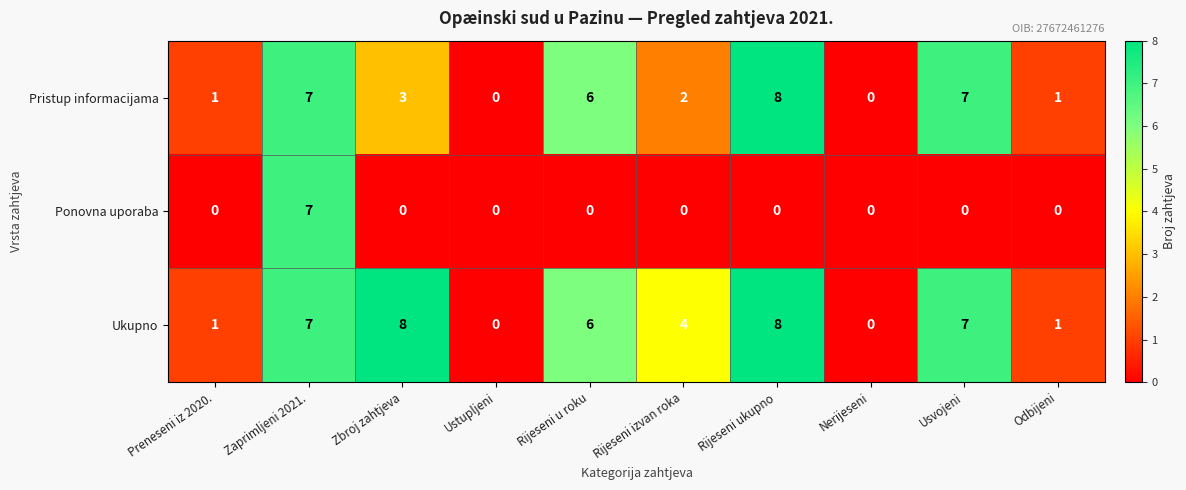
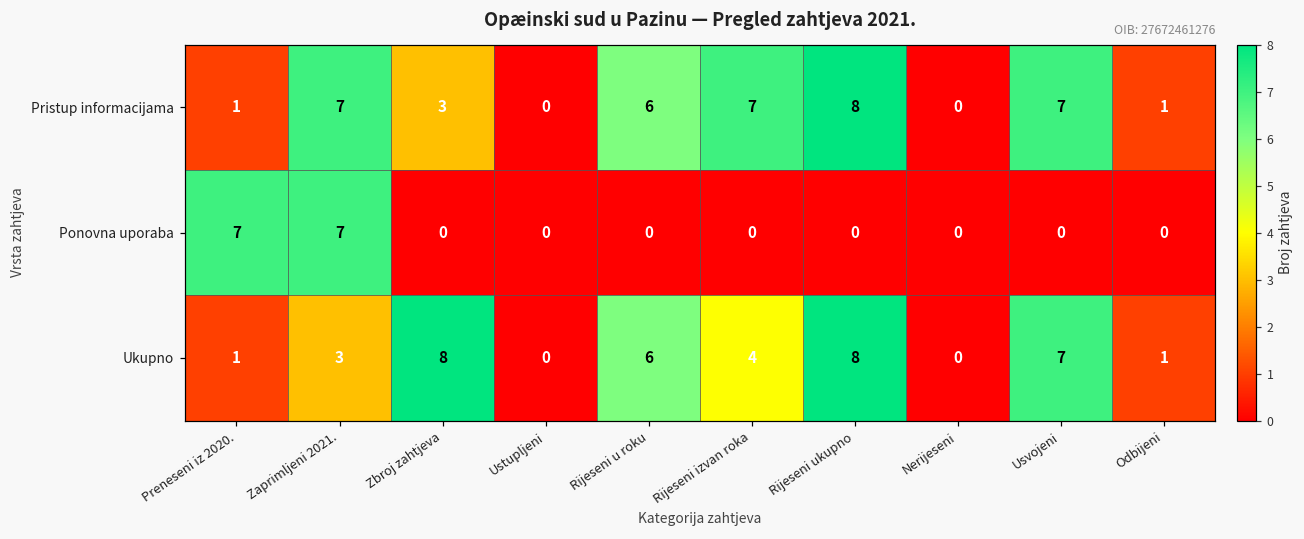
  {
    "Pristup informacijama": {
      "Preneseni iz 2020.": 1,
      "Zaprimljeni 2021.": 7,
      "Zbroj zahtjeva": 3,
      "Ustupljeni": 0,
      "Rijeseni u roku": 6,
-     "Rijeseni izvan roka": 2,
+     "Rijeseni izvan roka": 7,
      "Rijeseni ukupno": 8,
      "Nerijeseni": 0,
      "Usvojeni": 7,
      "Odbijeni": 1
    },
    "Ponovna uporaba": {
-     "Preneseni iz 2020.": 0,
+     "Preneseni iz 2020.": 7,
      "Zaprimljeni 2021.": 7,
      "Zbroj zahtjeva": 0,
      "Ustupljeni": 0,
      "Rijeseni u roku": 0,
      "Rijeseni izvan roka": 0,
      "Rijeseni ukupno": 0,
      "Nerijeseni": 0,
      "Usvojeni": 0,
      "Odbijeni": 0
    },
    "Ukupno": {
      "Preneseni iz 2020.": 1,
-     "Zaprimljeni 2021.": 7,
+     "Zaprimljeni 2021.": 3,
      "Zbroj zahtjeva": 8,
      "Ustupljeni": 0,
      "Rijeseni u roku": 6,
      "Rijeseni izvan roka": 4,
      "Rijeseni ukupno": 8,
      "Nerijeseni": 0,
      "Usvojeni": 7,
      "Odbijeni": 1
    }
  }
